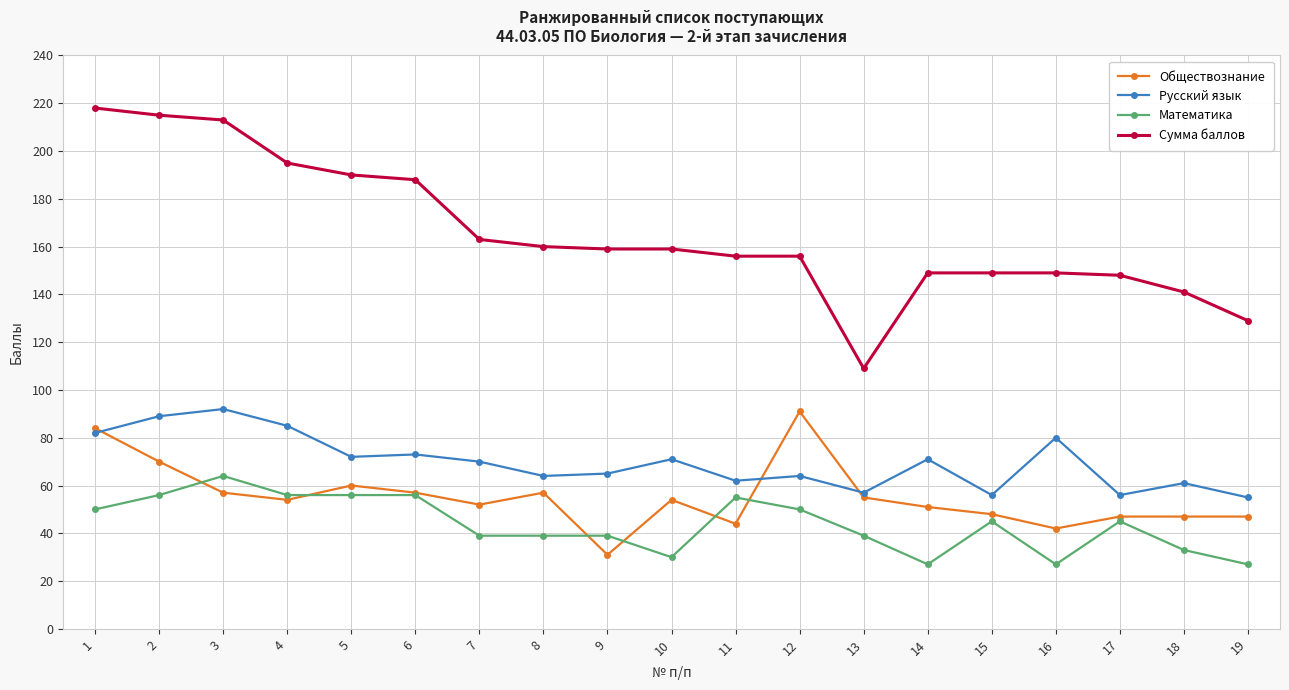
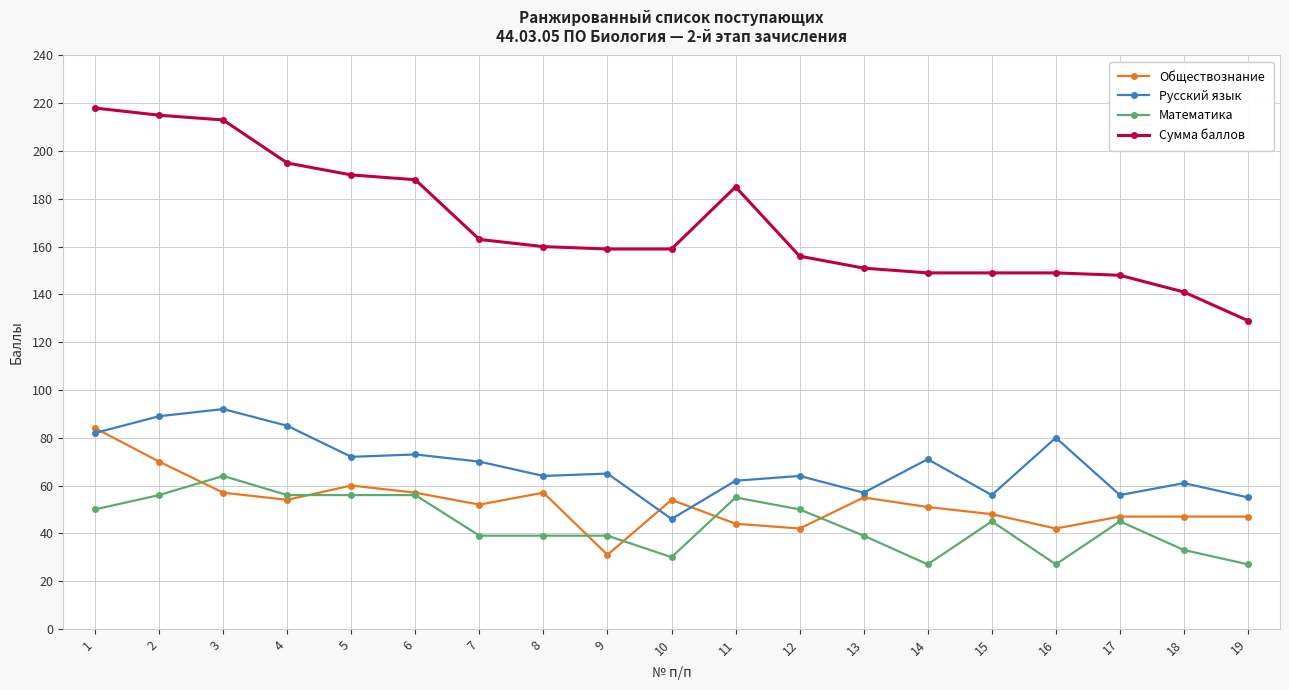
  {
    "Обществознание": {
      "1": 84,
      "2": 70,
      "3": 57,
      "4": 54,
      "5": 60,
      "7": 52,
      "8": 57,
      "9": 31,
      "10": 54,
      "11": 44,
-     "12": 91,
+     "12": 42,
      "13": 55,
      "14": 51,
      "15": 48,
      "16": 42,
      "17": 47,
      "18": 47,
      "19": 47
    },
    "Русский язык": {
      "1": 82,
      "2": 89,
      "3": 92,
      "4": 85,
      "5": 72,
      "6": 73,
      "7": 70,
      "8": 64,
      "9": 65,
-     "10": 71,
+     "10": 46,
      "11": 62,
      "12": 64,
      "13": 57,
      "14": 71,
      "15": 56,
      "16": 80,
      "17": 56,
      "18": 61,
      "19": 55
    },
    "Математика": {
      "1": 50,
      "2": 56,
      "3": 64,
      "4": 56,
      "5": 56,
      "7": 39,
      "8": 39,
      "9": 39,
      "10": 30,
      "11": 55,
      "12": 50,
      "13": 39,
      "14": 27,
      "15": 45,
      "16": 27,
      "17": 45,
      "18": 33,
      "19": 27
    },
    "Сумма баллов": {
      "1": 218,
      "2": 215,
      "3": 213,
      "4": 195,
      "5": 190,
      "6": 188,
      "7": 163,
      "8": 160,
      "9": 159,
      "10": 159,
-     "11": 156,
+     "11": 185,
      "12": 156,
-     "13": 109,
+     "13": 151,
      "14": 149,
      "15": 149,
      "16": 149,
      "17": 148,
      "18": 141,
      "19": 129
    }
  }
